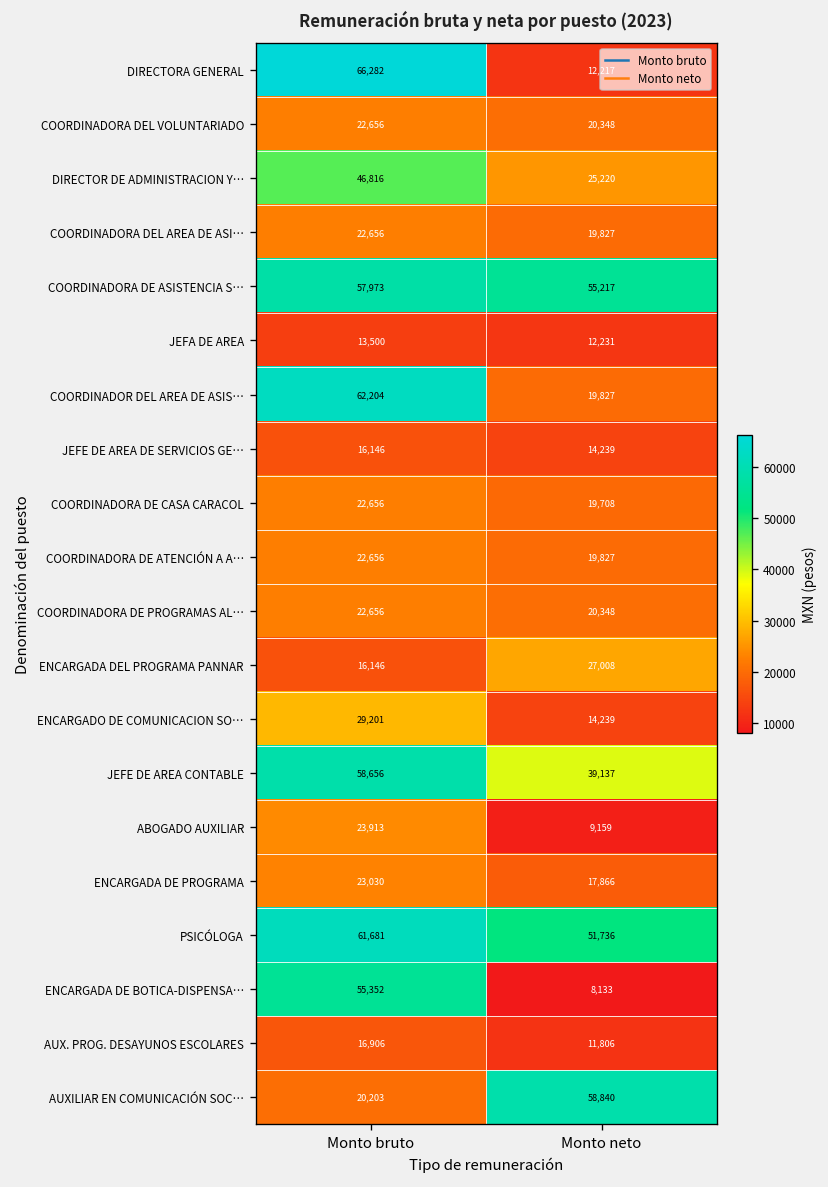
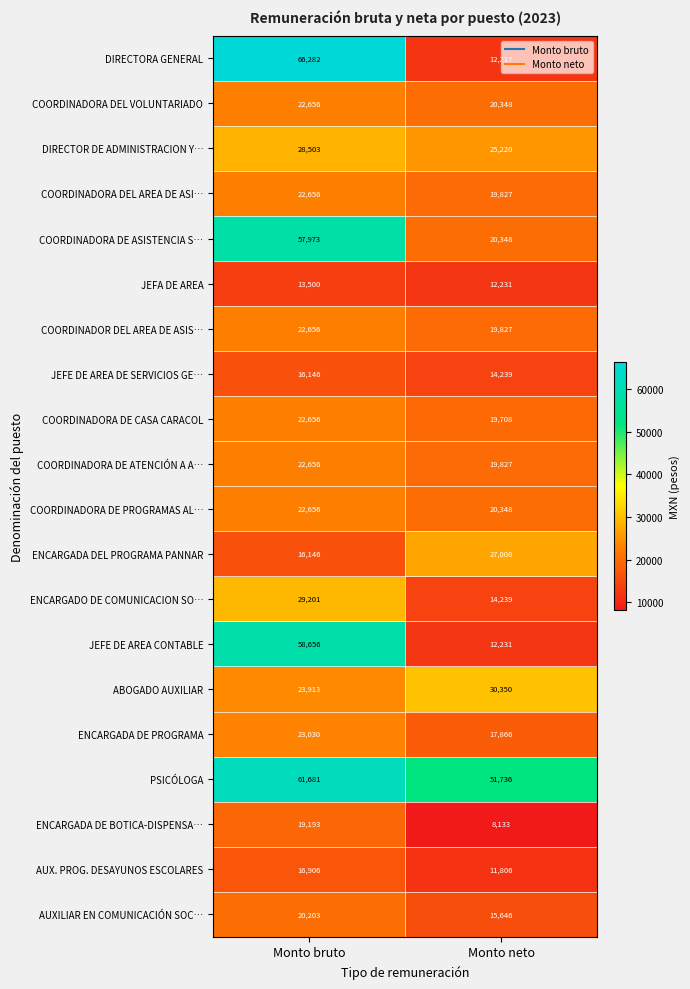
  {
    "DIRECTORA GENERAL": {
      "Monto bruto": "66,282"
    },
    "COORDINADORA DEL VOLUNTARIADO": {
      "Monto bruto": "22,656",
      "Monto neto": "20,348"
    },
    "DIRECTOR DE ADMINISTRACION Y…": {
-     "Monto bruto": "46,816",
+     "Monto bruto": "28,503",
      "Monto neto": "25,220"
    },
    "COORDINADORA DEL AREA DE ASI…": {
      "Monto bruto": "22,656",
      "Monto neto": "19,827"
    },
    "COORDINADORA DE ASISTENCIA S…": {
      "Monto bruto": "57,973",
-     "Monto neto": "55,217"
+     "Monto neto": "20,348"
    },
    "JEFA DE AREA": {
      "Monto bruto": "13,500",
      "Monto neto": "12,231"
    },
    "COORDINADOR DEL AREA DE ASIS…": {
-     "Monto bruto": "62,204",
+     "Monto bruto": "22,656",
      "Monto neto": "19,827"
    },
    "JEFE DE AREA DE SERVICIOS GE…": {
      "Monto bruto": "16,146",
      "Monto neto": "14,239"
    },
    "COORDINADORA DE CASA CARACOL": {
      "Monto bruto": "22,656",
      "Monto neto": "19,708"
    },
    "COORDINADORA DE ATENCIÓN A A…": {
      "Monto bruto": "22,656",
      "Monto neto": "19,827"
    },
    "COORDINADORA DE PROGRAMAS AL…": {
      "Monto bruto": "22,656",
      "Monto neto": "20,348"
    },
    "ENCARGADA DEL PROGRAMA PANNAR": {
      "Monto bruto": "16,146",
      "Monto neto": "27,008"
    },
    "ENCARGADO DE COMUNICACION SO…": {
      "Monto bruto": "29,201",
      "Monto neto": "14,239"
    },
    "JEFE DE AREA CONTABLE": {
      "Monto bruto": "58,656",
-     "Monto neto": "39,137"
+     "Monto neto": "12,231"
    },
    "ABOGADO AUXILIAR": {
      "Monto bruto": "23,913",
-     "Monto neto": "9,159"
+     "Monto neto": "30,350"
    },
    "ENCARGADA DE PROGRAMA": {
      "Monto bruto": "23,030",
      "Monto neto": "17,866"
    },
    "PSICÓLOGA": {
      "Monto bruto": "61,681",
      "Monto neto": "51,736"
    },
    "ENCARGADA DE BOTICA-DISPENSA…": {
-     "Monto bruto": "55,352",
+     "Monto bruto": "19,193",
      "Monto neto": "8,133"
    },
    "AUX. PROG. DESAYUNOS ESCOLARES": {
      "Monto bruto": "16,906",
      "Monto neto": "11,806"
    },
    "AUXILIAR EN COMUNICACIÓN SOC…": {
      "Monto bruto": "20,203",
-     "Monto neto": "58,840"
+     "Monto neto": "15,646"
    }
  }
